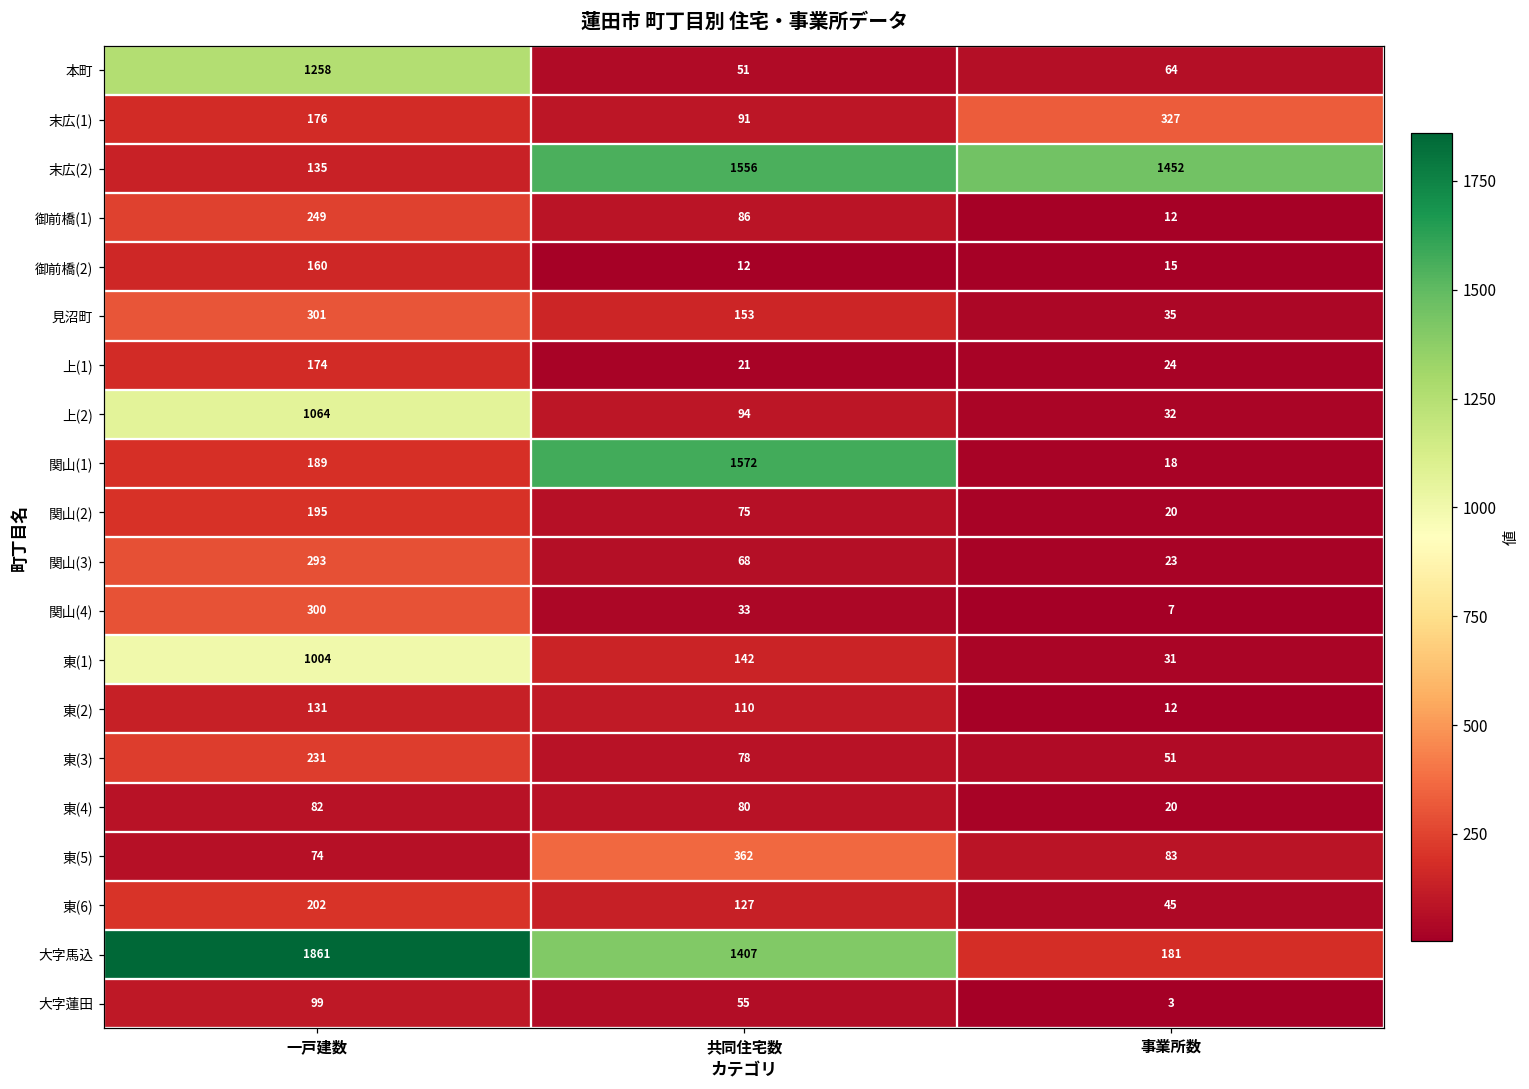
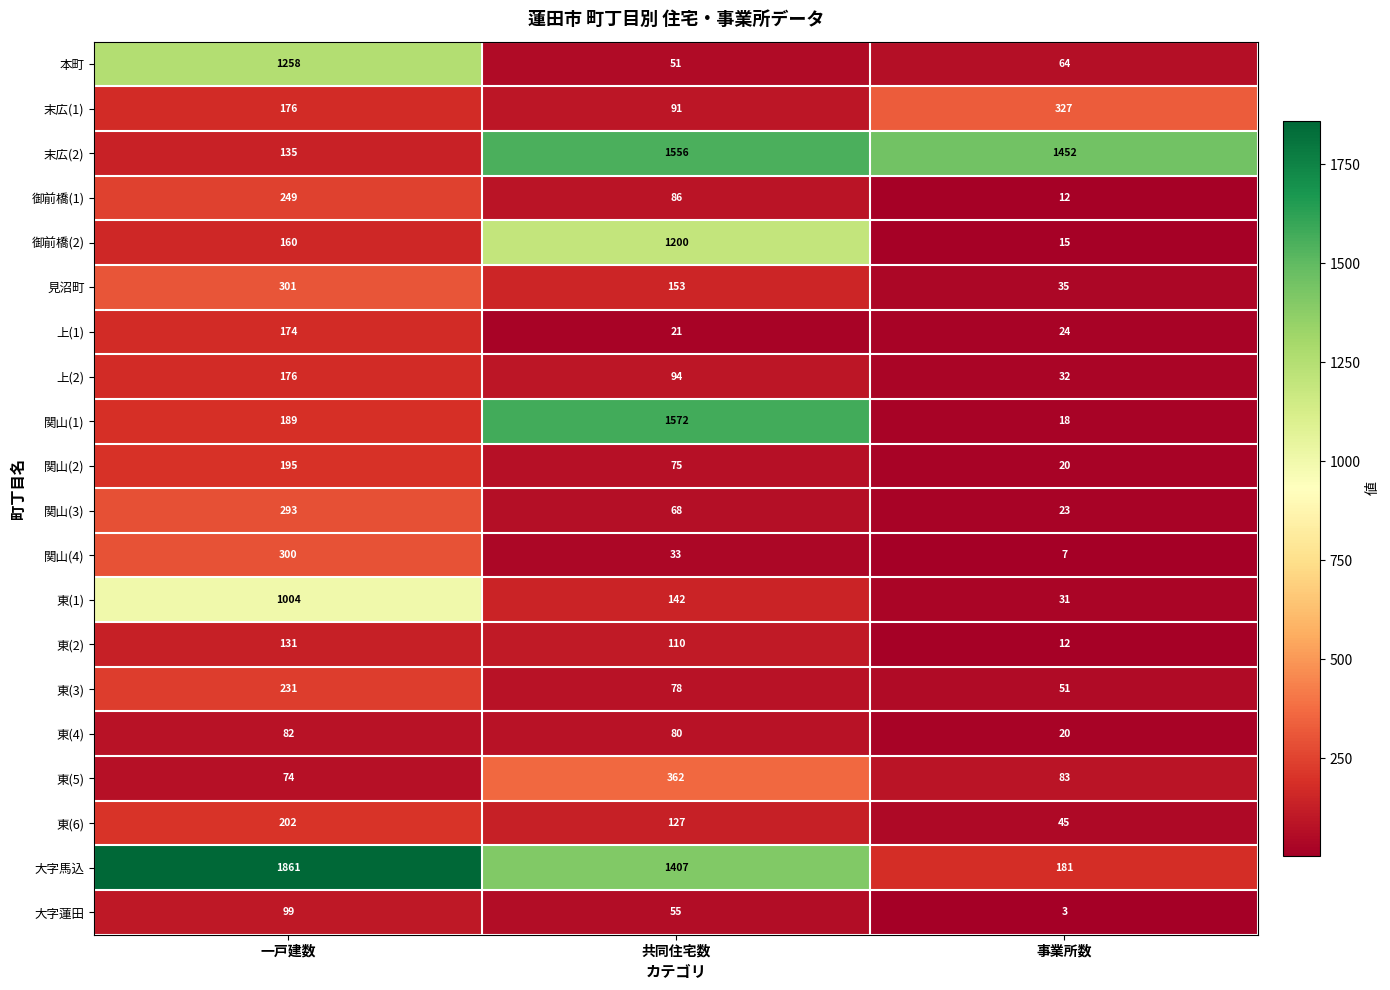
  {
    "本町": {
      "一戸建数": 1258,
      "共同住宅数": 51,
      "事業所数": 64
    },
    "末広(1)": {
      "一戸建数": 176,
      "共同住宅数": 91,
      "事業所数": 327
    },
    "末広(2)": {
      "一戸建数": 135,
      "共同住宅数": 1556,
      "事業所数": 1452
    },
    "御前橋(1)": {
      "一戸建数": 249,
      "共同住宅数": 86,
      "事業所数": 12
    },
    "御前橋(2)": {
      "一戸建数": 160,
-     "共同住宅数": 12,
+     "共同住宅数": 1200,
      "事業所数": 15
    },
    "見沼町": {
      "一戸建数": 301,
      "共同住宅数": 153,
      "事業所数": 35
    },
    "上(1)": {
      "一戸建数": 174,
      "共同住宅数": 21,
      "事業所数": 24
    },
    "上(2)": {
-     "一戸建数": 1064,
+     "一戸建数": 176,
      "共同住宅数": 94,
      "事業所数": 32
    },
    "関山(1)": {
      "一戸建数": 189,
      "共同住宅数": 1572,
      "事業所数": 18
    },
    "関山(2)": {
      "一戸建数": 195,
      "共同住宅数": 75,
      "事業所数": 20
    },
    "関山(3)": {
      "一戸建数": 293,
      "共同住宅数": 68,
      "事業所数": 23
    },
    "関山(4)": {
      "一戸建数": 300,
      "共同住宅数": 33,
      "事業所数": 7
    },
    "東(1)": {
      "一戸建数": 1004,
      "共同住宅数": 142,
      "事業所数": 31
    },
    "東(2)": {
      "一戸建数": 131,
      "共同住宅数": 110,
      "事業所数": 12
    },
    "東(3)": {
      "一戸建数": 231,
      "共同住宅数": 78,
      "事業所数": 51
    },
    "東(4)": {
      "一戸建数": 82,
      "共同住宅数": 80,
      "事業所数": 20
    },
    "東(5)": {
      "一戸建数": 74,
      "共同住宅数": 362,
      "事業所数": 83
    },
    "東(6)": {
      "一戸建数": 202,
      "共同住宅数": 127,
      "事業所数": 45
    },
    "大字馬込": {
      "一戸建数": 1861,
      "共同住宅数": 1407,
      "事業所数": 181
    },
    "大字蓮田": {
      "一戸建数": 99,
      "共同住宅数": 55,
      "事業所数": 3
    }
  }
